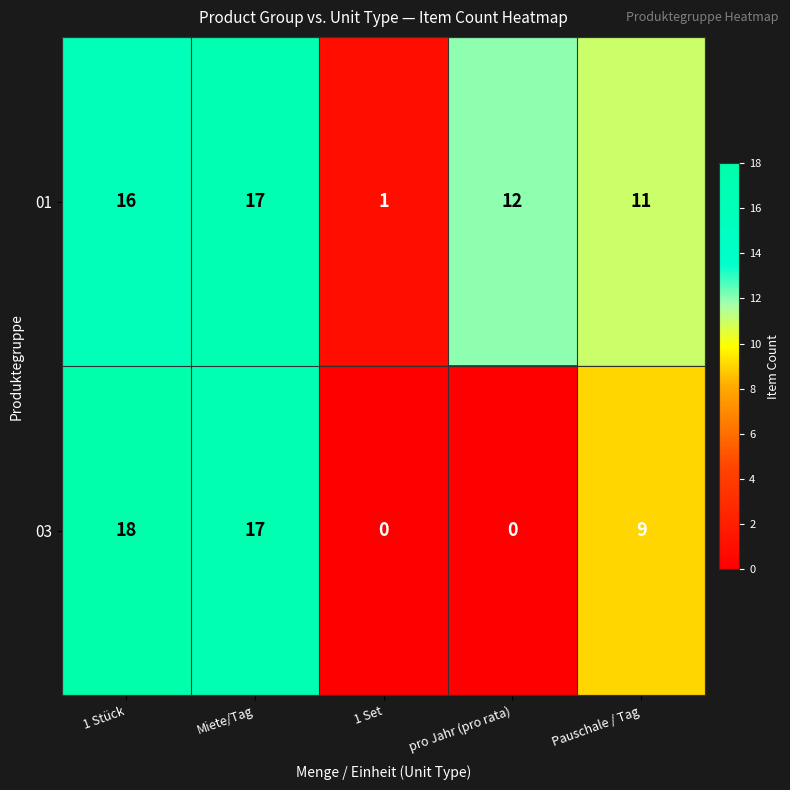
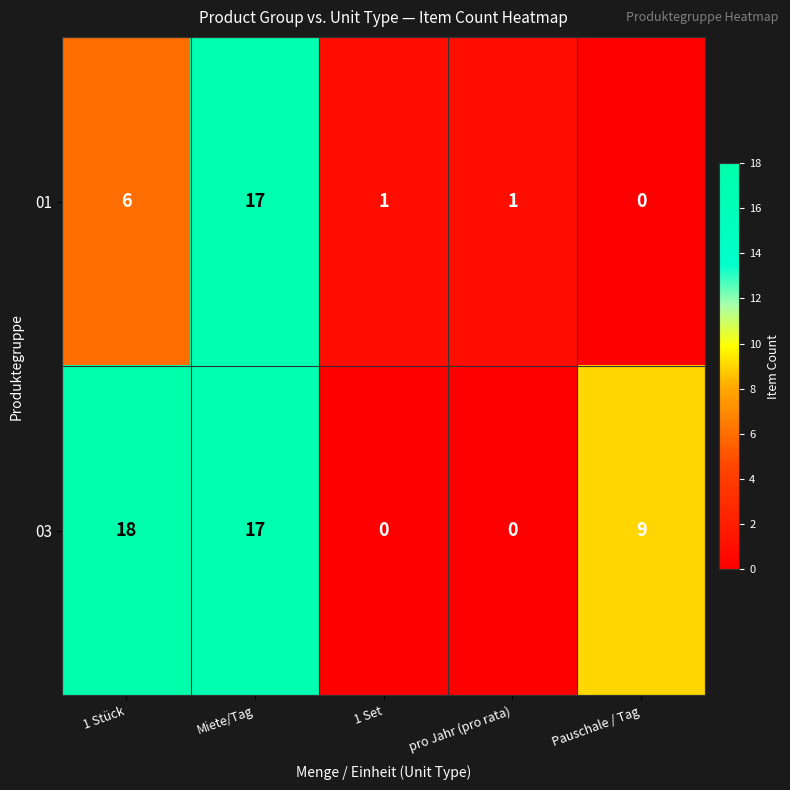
  {
    "01": {
-     "1 Stück": 16,
+     "1 Stück": 6,
      "Miete/Tag": 17,
      "1 Set": 1,
-     "pro Jahr (pro rata)": 12,
-     "Pauschale / Tag": 11
+     "pro Jahr (pro rata)": 1,
+     "Pauschale / Tag": 0
    },
    "03": {
      "1 Stück": 18,
      "Miete/Tag": 17,
      "1 Set": 0,
      "pro Jahr (pro rata)": 0,
      "Pauschale / Tag": 9
    }
  }
